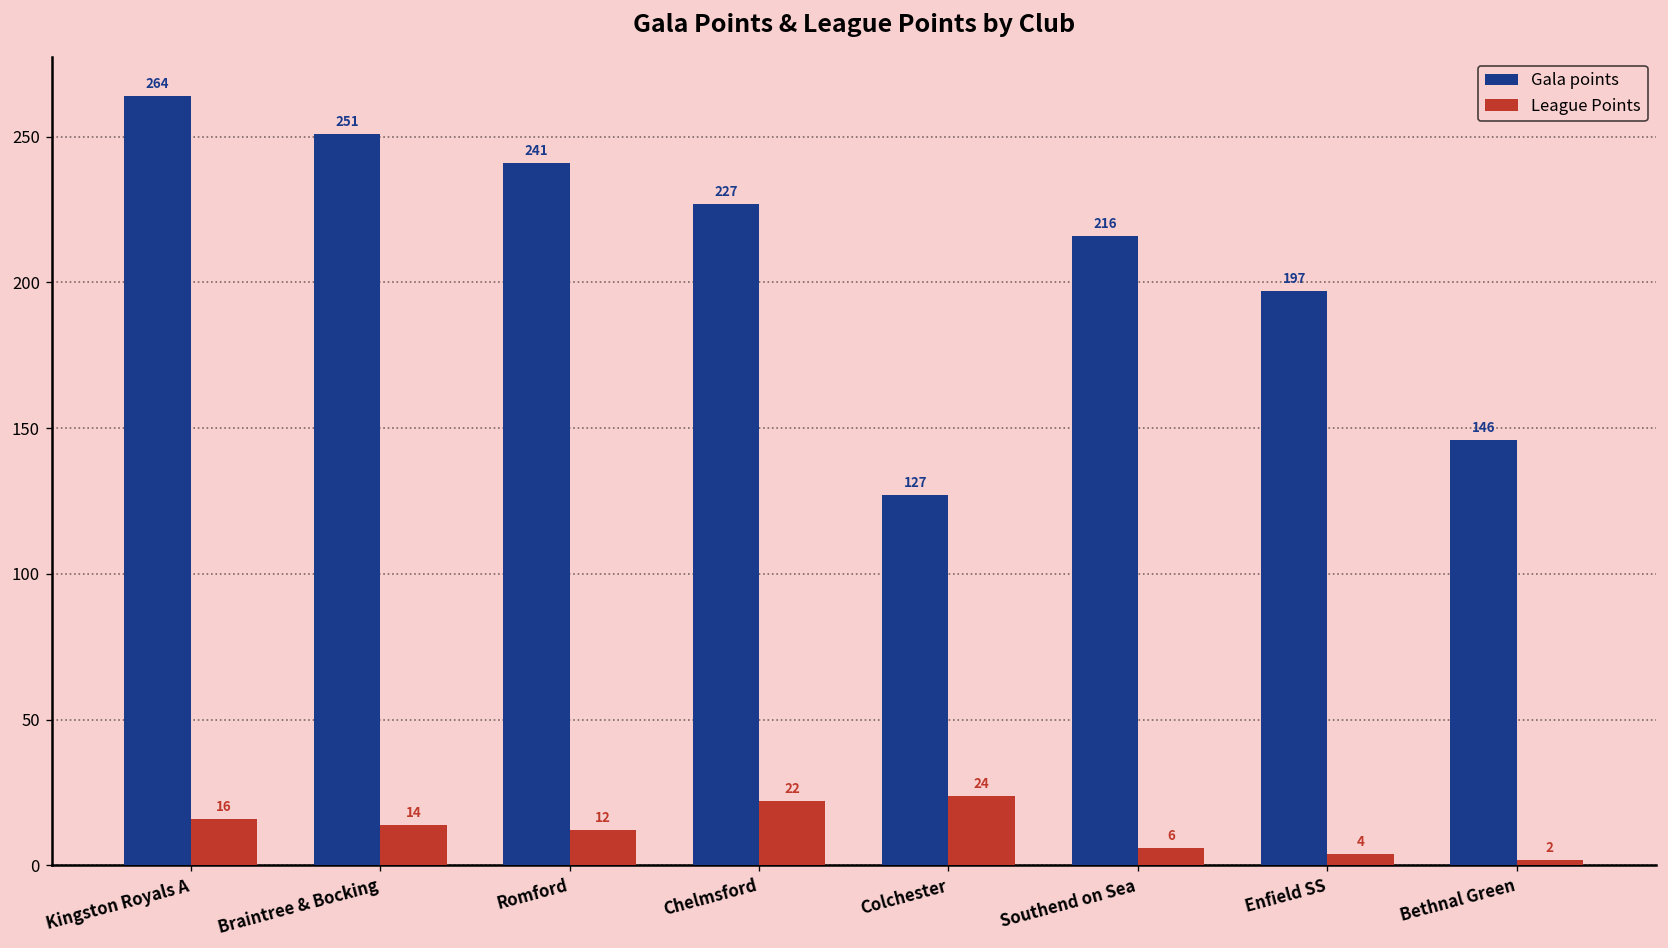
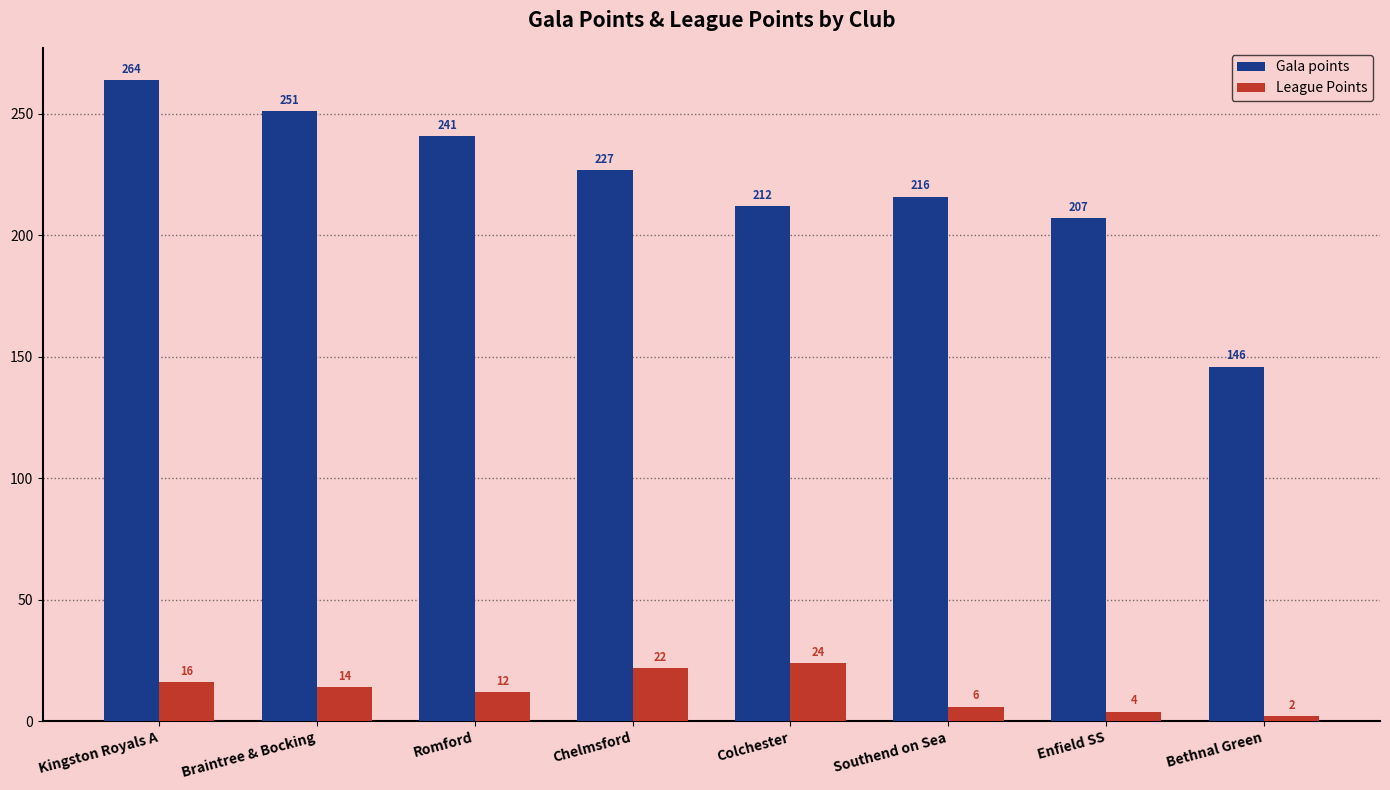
  {
    "Gala points": {
      "Kingston Royals A": 264,
      "Braintree & Bocking": 251,
      "Romford": 241,
      "Chelmsford": 227,
-     "Colchester": 127,
+     "Colchester": 212,
      "Southend on Sea": 216,
-     "Enfield SS": 197,
+     "Enfield SS": 207,
      "Bethnal Green": 146
    },
    "League Points": {
      "Kingston Royals A": 16,
      "Braintree & Bocking": 14,
      "Romford": 12,
      "Chelmsford": 22,
      "Colchester": 24,
      "Southend on Sea": 6,
      "Enfield SS": 4,
      "Bethnal Green": 2
    }
  }
